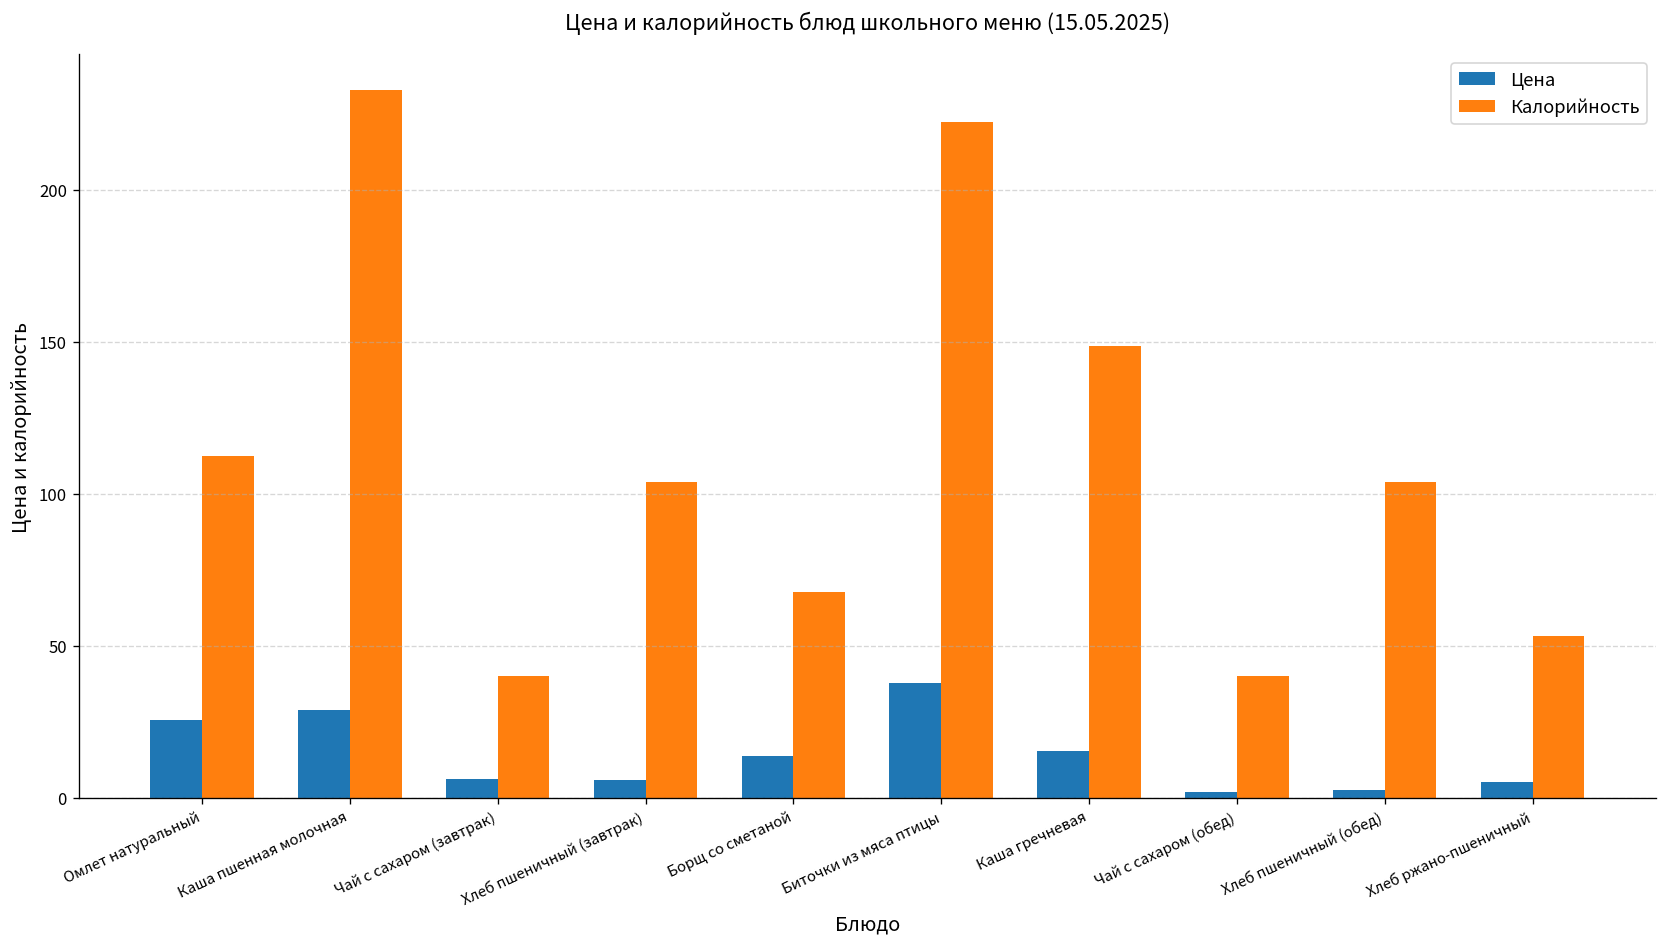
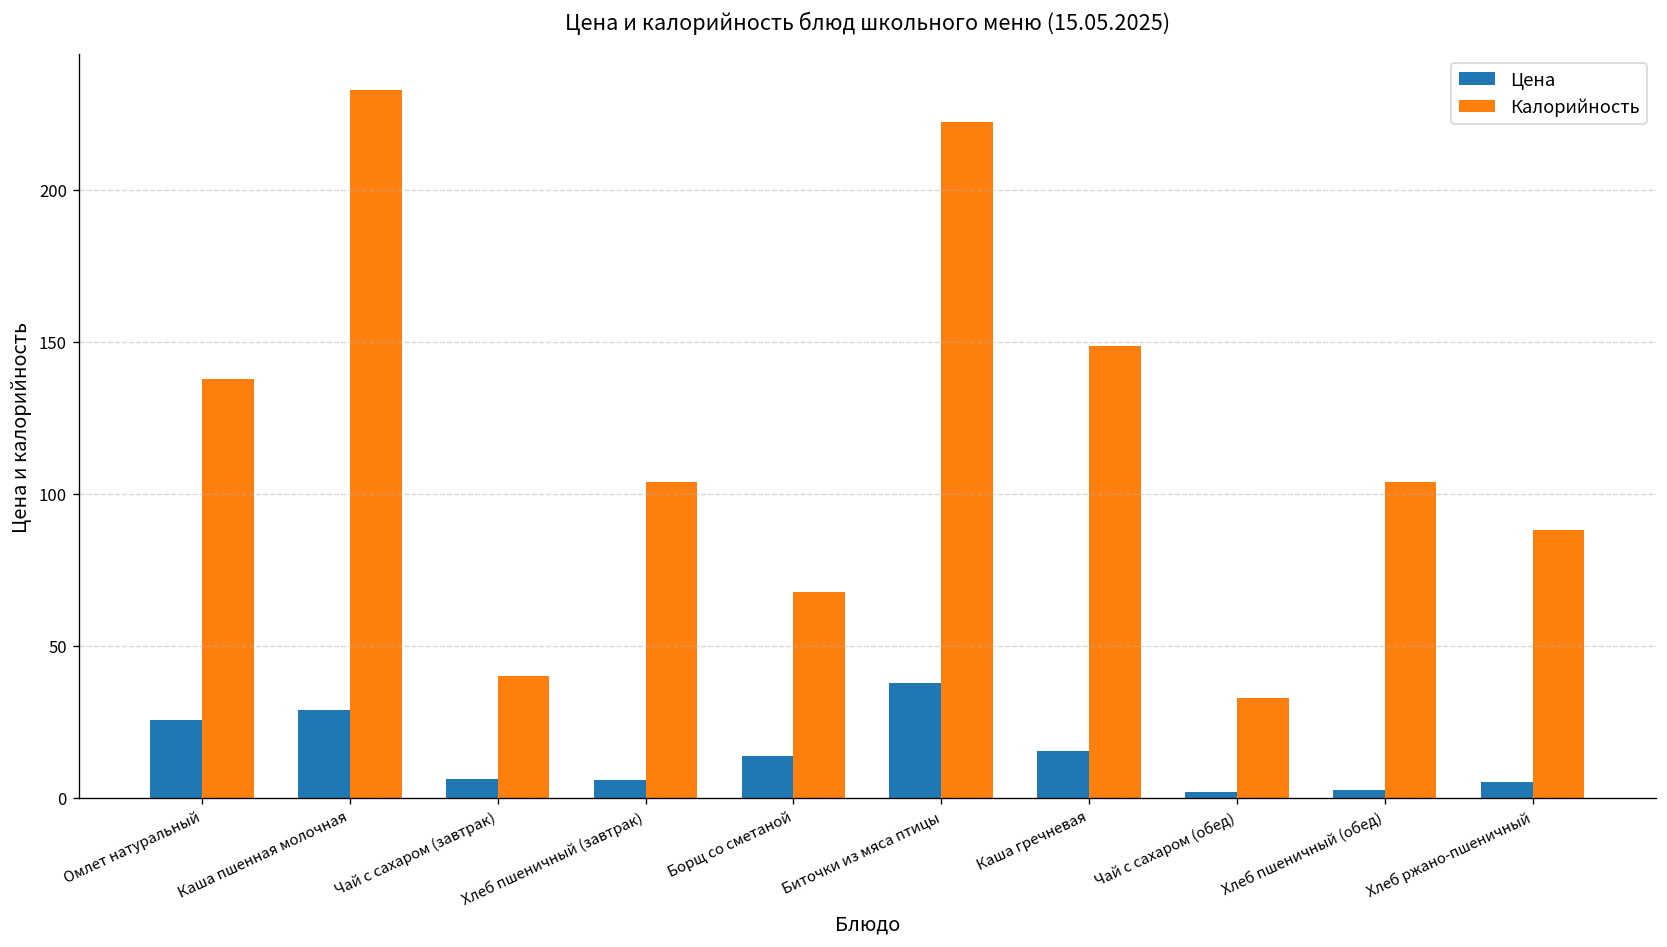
  {
    "Цена": {
      "Омлет натуральный": 26,
      "Каша пшенная молочная": 29,
      "Чай с сахаром (завтрак)": 6,
      "Хлеб пшеничный (завтрак)": 6,
      "Борщ со сметаной": 14,
      "Биточки из мяса птицы": 38,
      "Каша гречневая": 15,
      "Чай с сахаром (обед)": 2,
      "Хлеб пшеничный (обед)": 2,
      "Хлеб ржано-пшеничный": 5
    },
    "Калорийность": {
-     "Омлет натуральный": 112,
+     "Омлет натуральный": 138,
      "Каша пшенная молочная": 233,
      "Чай с сахаром (завтрак)": 40,
      "Хлеб пшеничный (завтрак)": 104,
      "Борщ со сметаной": 68,
      "Биточки из мяса птицы": 222,
      "Каша гречневая": 149,
-     "Чай с сахаром (обед)": 40,
+     "Чай с сахаром (обед)": 33,
      "Хлеб пшеничный (обед)": 104,
-     "Хлеб ржано-пшеничный": 53
+     "Хлеб ржано-пшеничный": 88
    }
  }
